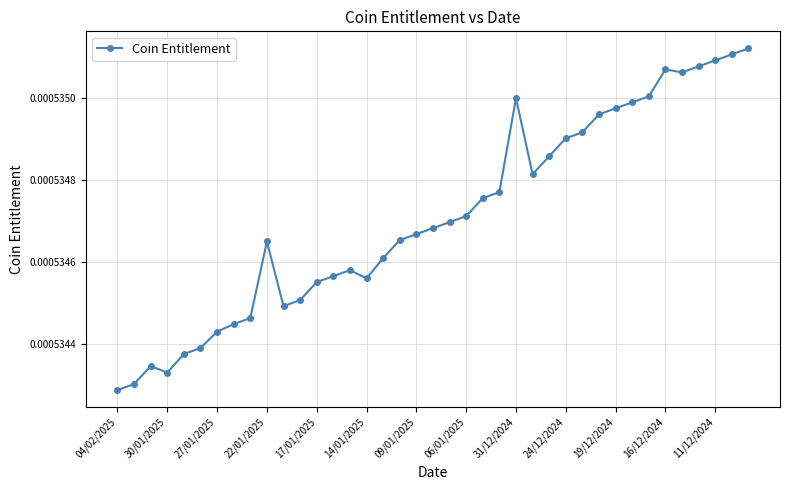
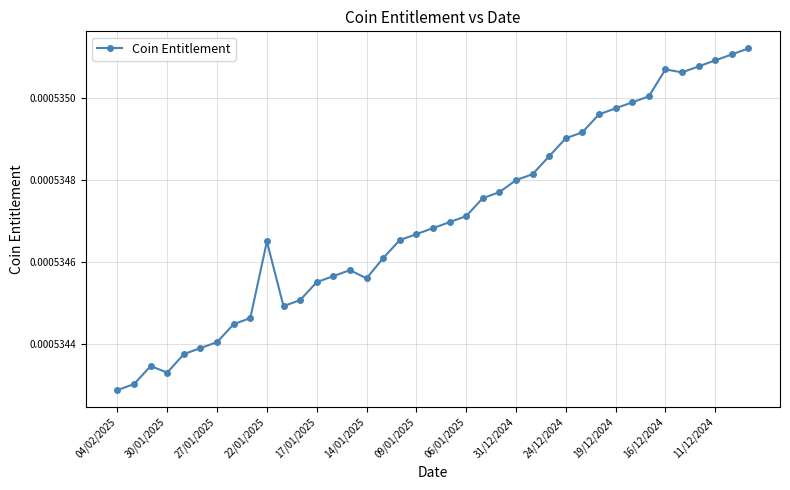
  {
    "04/02/2025": 0.00053429,
    "30/01/2025": 0.00053433,
-   "27/01/2025": 0.00053443,
+   "27/01/2025": 0.00053440,
    "22/01/2025": 0.00053465,
    "17/01/2025": 0.00053455,
    "14/01/2025": 0.00053456,
    "09/01/2025": 0.00053467,
    "06/01/2025": 0.00053471,
-   "31/12/2024": 0.00053500,
+   "31/12/2024": 0.00053480,
    "24/12/2024": 0.00053490,
    "19/12/2024": 0.00053498,
    "16/12/2024": 0.00053507,
    "11/12/2024": 0.00053509
  }
